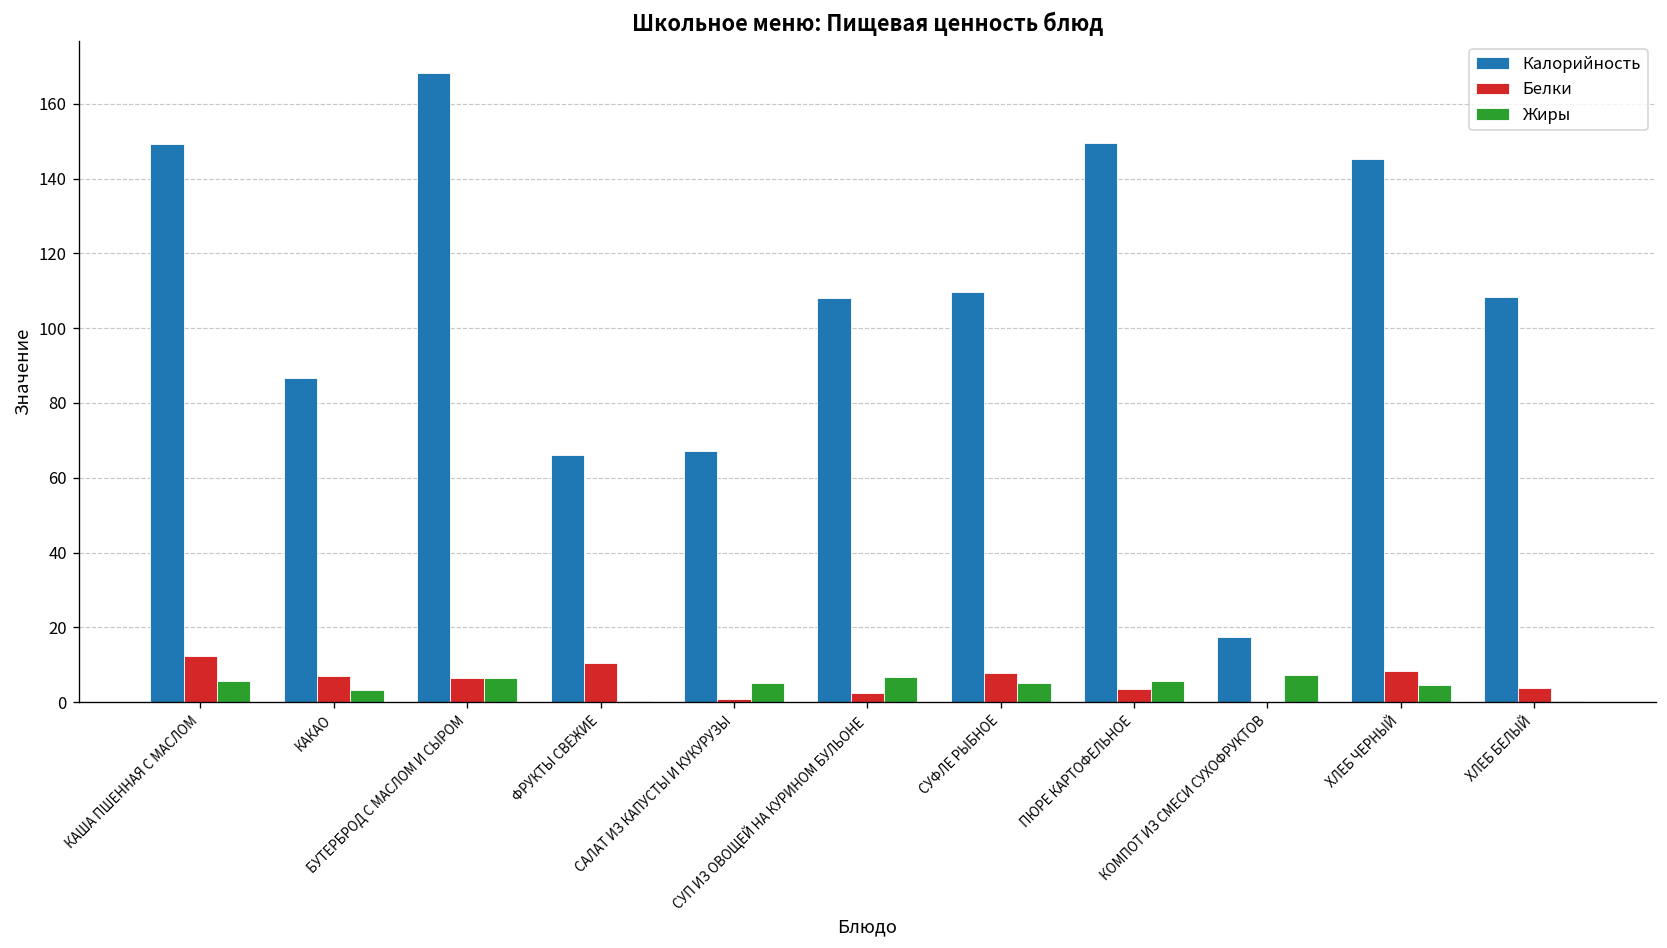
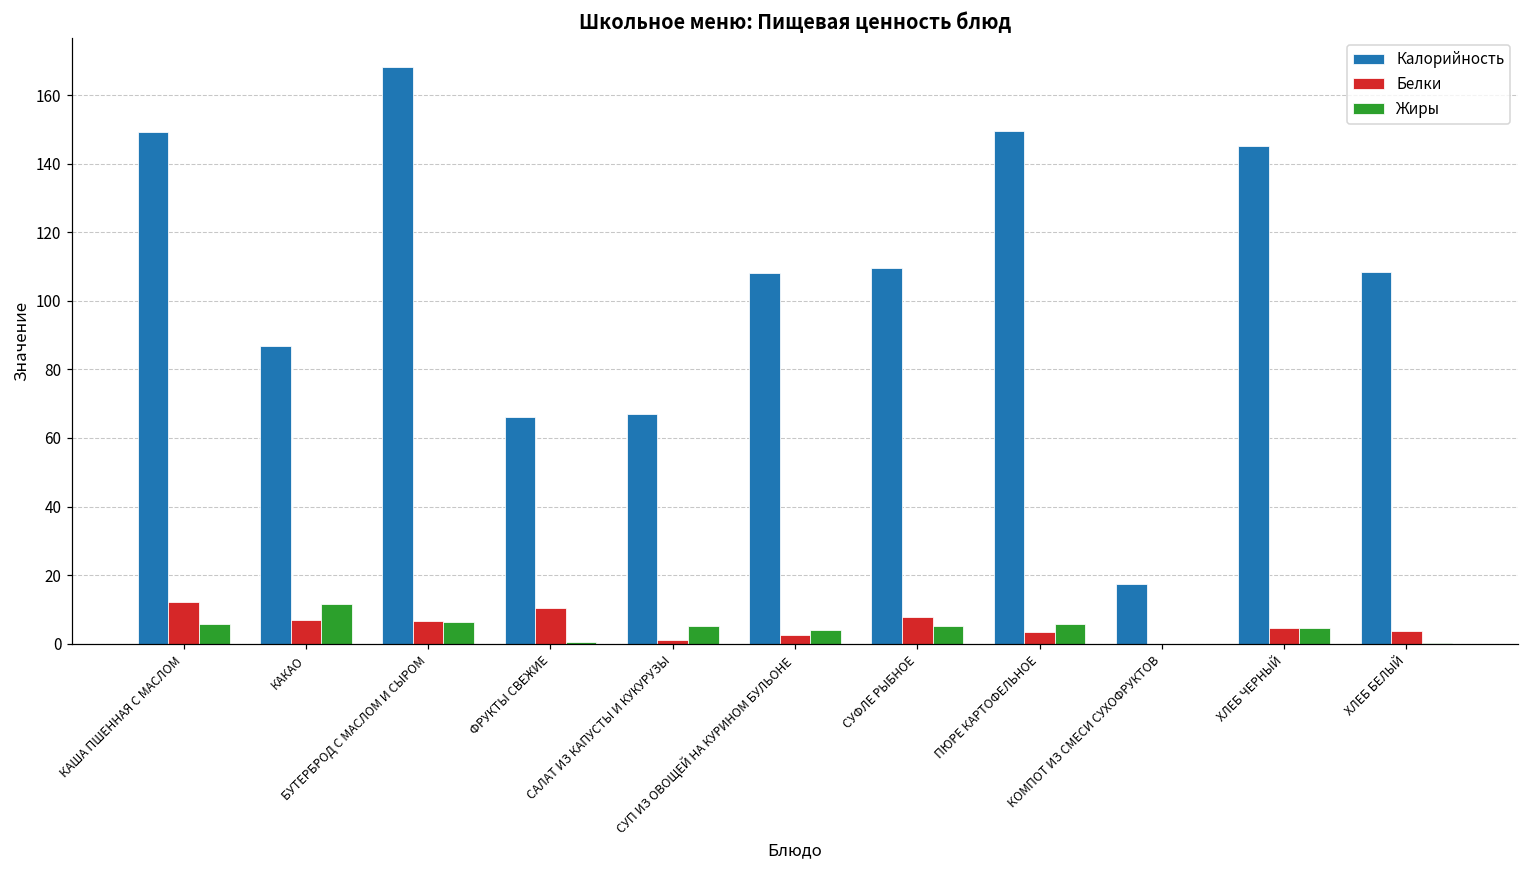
  {
    "Калорийность": {
      "КАША ПШЕННАЯ С МАСЛОМ": 149,
      "КАКАО": 87,
      "БУТЕРБРОД С МАСЛОМ И СЫРОМ": 168,
      "ФРУКТЫ СВЕЖИЕ": 66,
      "САЛАТ ИЗ КАПУСТЫ И КУКУРУЗЫ": 67,
      "СУП ИЗ ОВОЩЕЙ НА КУРИНОМ БУЛЬОНЕ": 108,
      "СУФЛЕ РЫБНОЕ": 110,
      "ПЮРЕ КАРТОФЕЛЬНОЕ": 149,
      "КОМПОТ ИЗ СМЕСИ СУХОФРУКТОВ": 17,
      "ХЛЕБ ЧЕРНЫЙ": 145,
      "ХЛЕБ БЕЛЫЙ": 108
    },
    "Белки": {
      "КАША ПШЕННАЯ С МАСЛОМ": 12,
      "КАКАО": 7,
      "БУТЕРБРОД С МАСЛОМ И СЫРОМ": 7,
      "ФРУКТЫ СВЕЖИЕ": 10,
      "САЛАТ ИЗ КАПУСТЫ И КУКУРУЗЫ": 1,
      "СУП ИЗ ОВОЩЕЙ НА КУРИНОМ БУЛЬОНЕ": 3,
      "СУФЛЕ РЫБНОЕ": 8,
      "ПЮРЕ КАРТОФЕЛЬНОЕ": 4,
      "КОМПОТ ИЗ СМЕСИ СУХОФРУКТОВ": 0,
-     "ХЛЕБ ЧЕРНЫЙ": 8,
+     "ХЛЕБ ЧЕРНЫЙ": 5,
      "ХЛЕБ БЕЛЫЙ": 4
    },
    "Жиры": {
      "КАША ПШЕННАЯ С МАСЛОМ": 6,
-     "КАКАО": 3,
+     "КАКАО": 12,
      "БУТЕРБРОД С МАСЛОМ И СЫРОМ": 6,
      "САЛАТ ИЗ КАПУСТЫ И КУКУРУЗЫ": 5,
-     "СУП ИЗ ОВОЩЕЙ НА КУРИНОМ БУЛЬОНЕ": 7,
+     "СУП ИЗ ОВОЩЕЙ НА КУРИНОМ БУЛЬОНЕ": 4,
      "СУФЛЕ РЫБНОЕ": 5,
      "ПЮРЕ КАРТОФЕЛЬНОЕ": 6,
-     "КОМПОТ ИЗ СМЕСИ СУХОФРУКТОВ": 7,
+     "КОМПОТ ИЗ СМЕСИ СУХОФРУКТОВ": 0,
      "ХЛЕБ ЧЕРНЫЙ": 5
    }
  }
